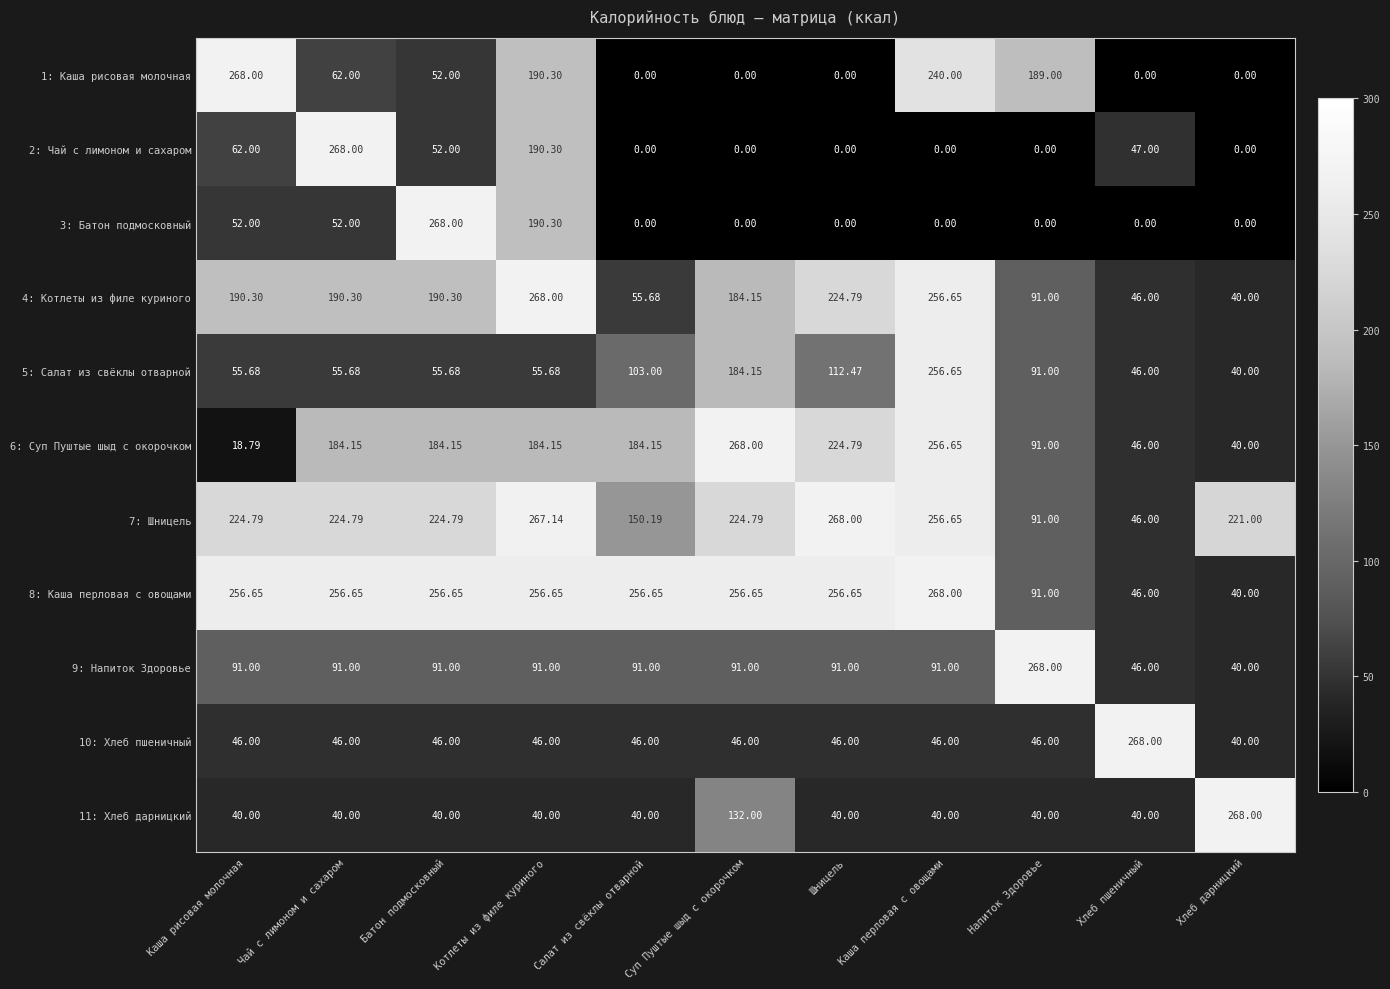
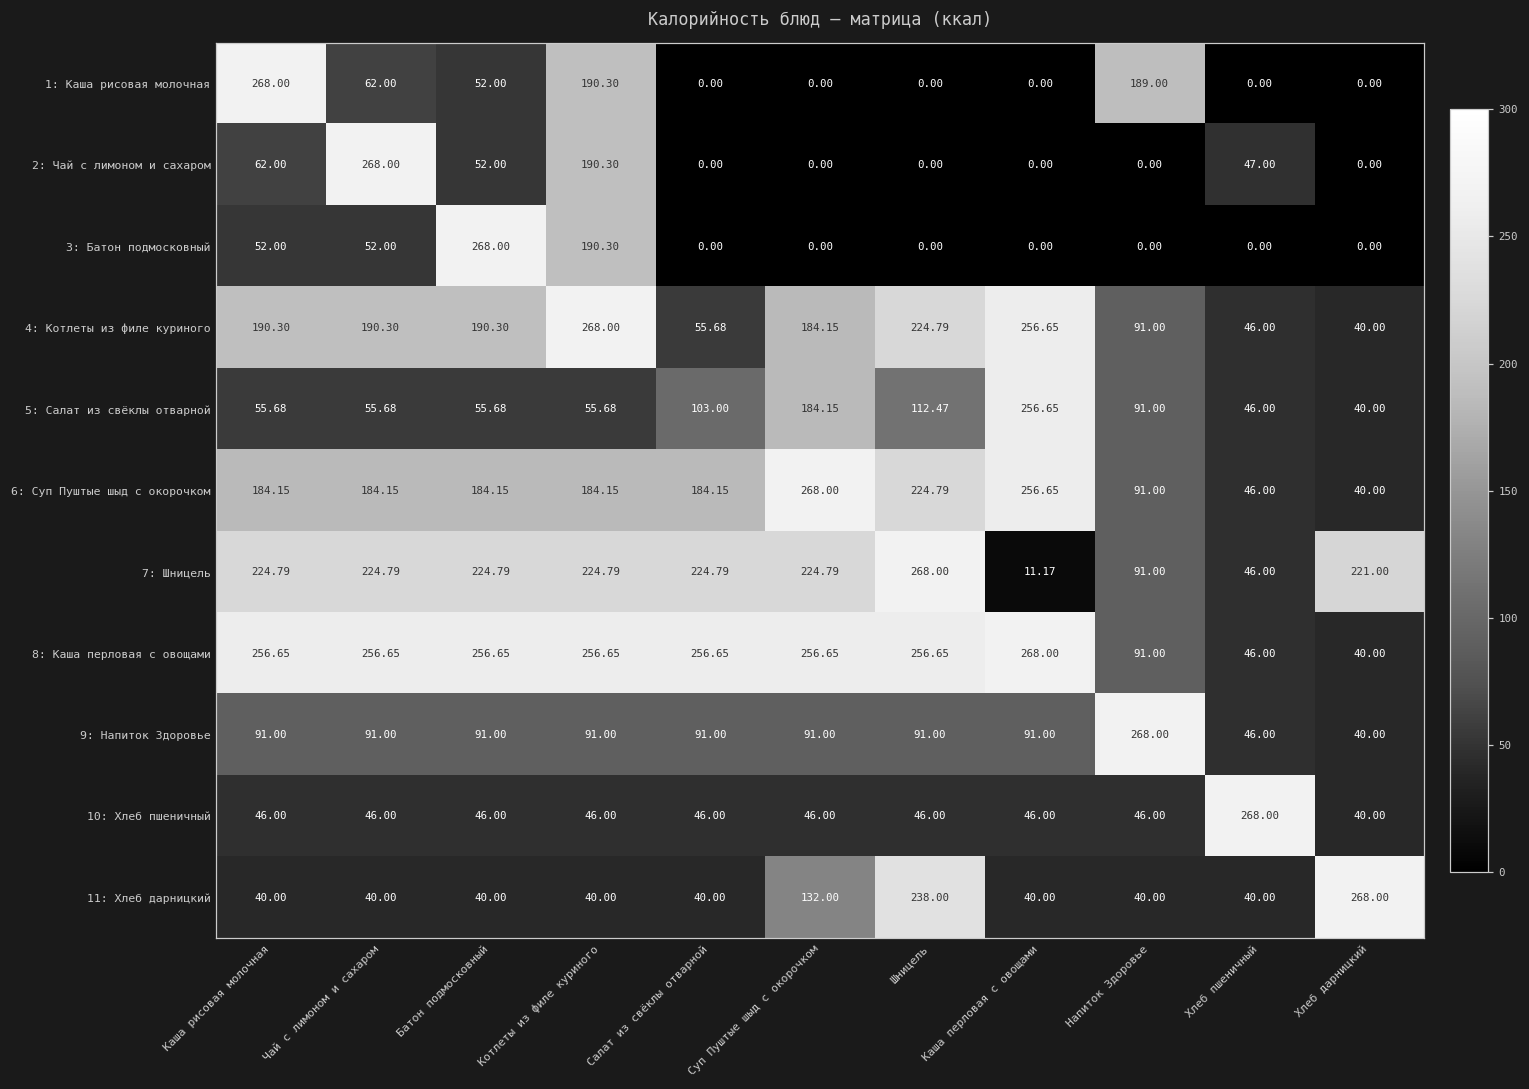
  {
    "1: Каша рисовая молочная": {
      "Каша рисовая молочная": 268.00,
      "Чай с лимоном и сахаром": 62.00,
      "Батон подмосковный": 52.00,
      "Котлеты из филе куриного": 190.30,
      "Салат из свёклы отварной": 0.00,
      "Суп Пуштые шыд с окорочком": 0.00,
      "Шницель": 0.00,
-     "Каша перловая с овощами": 240.00,
+     "Каша перловая с овощами": 0.00,
      "Напиток Здоровье": 189.00,
      "Хлеб пшеничный": 0.00,
      "Хлеб дарницкий": 0.00
    },
    "2: Чай с лимоном и сахаром": {
      "Каша рисовая молочная": 62.00,
      "Чай с лимоном и сахаром": 268.00,
      "Батон подмосковный": 52.00,
      "Котлеты из филе куриного": 190.30,
      "Салат из свёклы отварной": 0.00,
      "Суп Пуштые шыд с окорочком": 0.00,
      "Шницель": 0.00,
      "Каша перловая с овощами": 0.00,
      "Напиток Здоровье": 0.00,
      "Хлеб пшеничный": 47.00,
      "Хлеб дарницкий": 0.00
    },
    "3: Батон подмосковный": {
      "Каша рисовая молочная": 52.00,
      "Чай с лимоном и сахаром": 52.00,
      "Батон подмосковный": 268.00,
      "Котлеты из филе куриного": 190.30,
      "Салат из свёклы отварной": 0.00,
      "Суп Пуштые шыд с окорочком": 0.00,
      "Шницель": 0.00,
      "Каша перловая с овощами": 0.00,
      "Напиток Здоровье": 0.00,
      "Хлеб пшеничный": 0.00,
      "Хлеб дарницкий": 0.00
    },
    "4: Котлеты из филе куриного": {
      "Каша рисовая молочная": 190.30,
      "Чай с лимоном и сахаром": 190.30,
      "Батон подмосковный": 190.30,
      "Котлеты из филе куриного": 268.00,
      "Салат из свёклы отварной": 55.68,
      "Суп Пуштые шыд с окорочком": 184.15,
      "Шницель": 224.79,
      "Каша перловая с овощами": 256.65,
      "Напиток Здоровье": 91.00,
      "Хлеб пшеничный": 46.00,
      "Хлеб дарницкий": 40.00
    },
    "5: Салат из свёклы отварной": {
      "Каша рисовая молочная": 55.68,
      "Чай с лимоном и сахаром": 55.68,
      "Батон подмосковный": 55.68,
      "Котлеты из филе куриного": 55.68,
      "Салат из свёклы отварной": 103.00,
      "Суп Пуштые шыд с окорочком": 184.15,
      "Шницель": 112.47,
      "Каша перловая с овощами": 256.65,
      "Напиток Здоровье": 91.00,
      "Хлеб пшеничный": 46.00,
      "Хлеб дарницкий": 40.00
    },
    "6: Суп Пуштые шыд с окорочком": {
-     "Каша рисовая молочная": 18.79,
+     "Каша рисовая молочная": 184.15,
      "Чай с лимоном и сахаром": 184.15,
      "Батон подмосковный": 184.15,
      "Котлеты из филе куриного": 184.15,
      "Салат из свёклы отварной": 184.15,
      "Суп Пуштые шыд с окорочком": 268.00,
      "Шницель": 224.79,
      "Каша перловая с овощами": 256.65,
      "Напиток Здоровье": 91.00,
      "Хлеб пшеничный": 46.00,
      "Хлеб дарницкий": 40.00
    },
    "7: Шницель": {
      "Каша рисовая молочная": 224.79,
      "Чай с лимоном и сахаром": 224.79,
      "Батон подмосковный": 224.79,
-     "Котлеты из филе куриного": 267.14,
-     "Салат из свёклы отварной": 150.19,
+     "Котлеты из филе куриного": 224.79,
+     "Салат из свёклы отварной": 224.79,
      "Суп Пуштые шыд с окорочком": 224.79,
      "Шницель": 268.00,
-     "Каша перловая с овощами": 256.65,
+     "Каша перловая с овощами": 11.17,
      "Напиток Здоровье": 91.00,
      "Хлеб пшеничный": 46.00,
      "Хлеб дарницкий": 221.00
    },
    "8: Каша перловая с овощами": {
      "Каша рисовая молочная": 256.65,
      "Чай с лимоном и сахаром": 256.65,
      "Батон подмосковный": 256.65,
      "Котлеты из филе куриного": 256.65,
      "Салат из свёклы отварной": 256.65,
      "Суп Пуштые шыд с окорочком": 256.65,
      "Шницель": 256.65,
      "Каша перловая с овощами": 268.00,
      "Напиток Здоровье": 91.00,
      "Хлеб пшеничный": 46.00,
      "Хлеб дарницкий": 40.00
    },
    "9: Напиток Здоровье": {
      "Каша рисовая молочная": 91.00,
      "Чай с лимоном и сахаром": 91.00,
      "Батон подмосковный": 91.00,
      "Котлеты из филе куриного": 91.00,
      "Салат из свёклы отварной": 91.00,
      "Суп Пуштые шыд с окорочком": 91.00,
      "Шницель": 91.00,
      "Каша перловая с овощами": 91.00,
      "Напиток Здоровье": 268.00,
      "Хлеб пшеничный": 46.00,
      "Хлеб дарницкий": 40.00
    },
    "10: Хлеб пшеничный": {
      "Каша рисовая молочная": 46.00,
      "Чай с лимоном и сахаром": 46.00,
      "Батон подмосковный": 46.00,
      "Котлеты из филе куриного": 46.00,
      "Салат из свёклы отварной": 46.00,
      "Суп Пуштые шыд с окорочком": 46.00,
      "Шницель": 46.00,
      "Каша перловая с овощами": 46.00,
      "Напиток Здоровье": 46.00,
      "Хлеб пшеничный": 268.00,
      "Хлеб дарницкий": 40.00
    },
    "11: Хлеб дарницкий": {
      "Каша рисовая молочная": 40.00,
      "Чай с лимоном и сахаром": 40.00,
      "Батон подмосковный": 40.00,
      "Котлеты из филе куриного": 40.00,
      "Салат из свёклы отварной": 40.00,
      "Суп Пуштые шыд с окорочком": 132.00,
-     "Шницель": 40.00,
+     "Шницель": 238.00,
      "Каша перловая с овощами": 40.00,
      "Напиток Здоровье": 40.00,
      "Хлеб пшеничный": 40.00,
      "Хлеб дарницкий": 268.00
    }
  }
